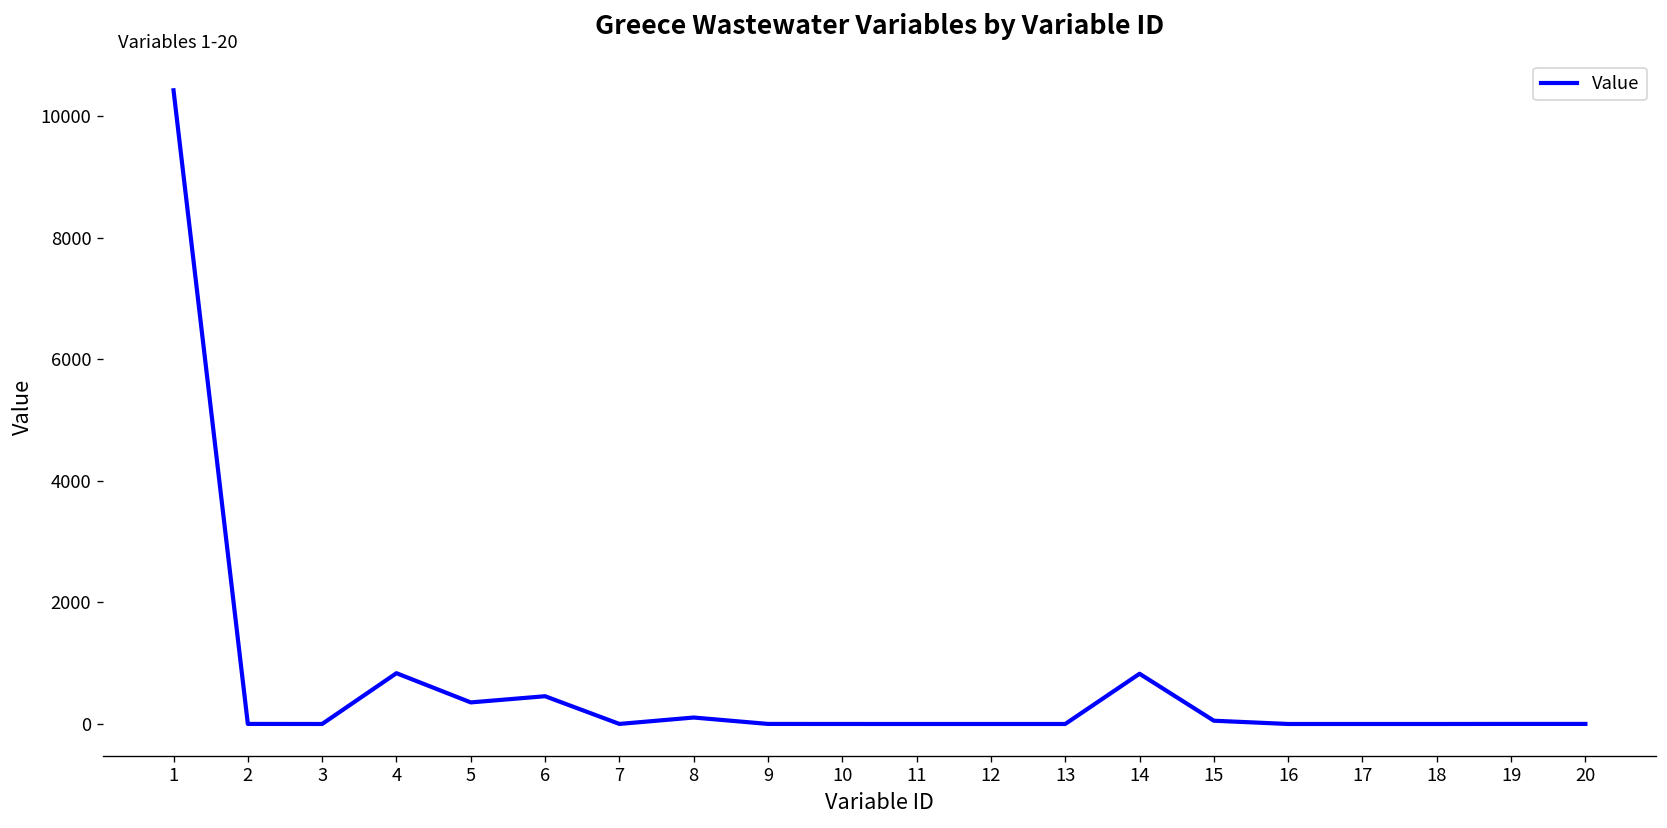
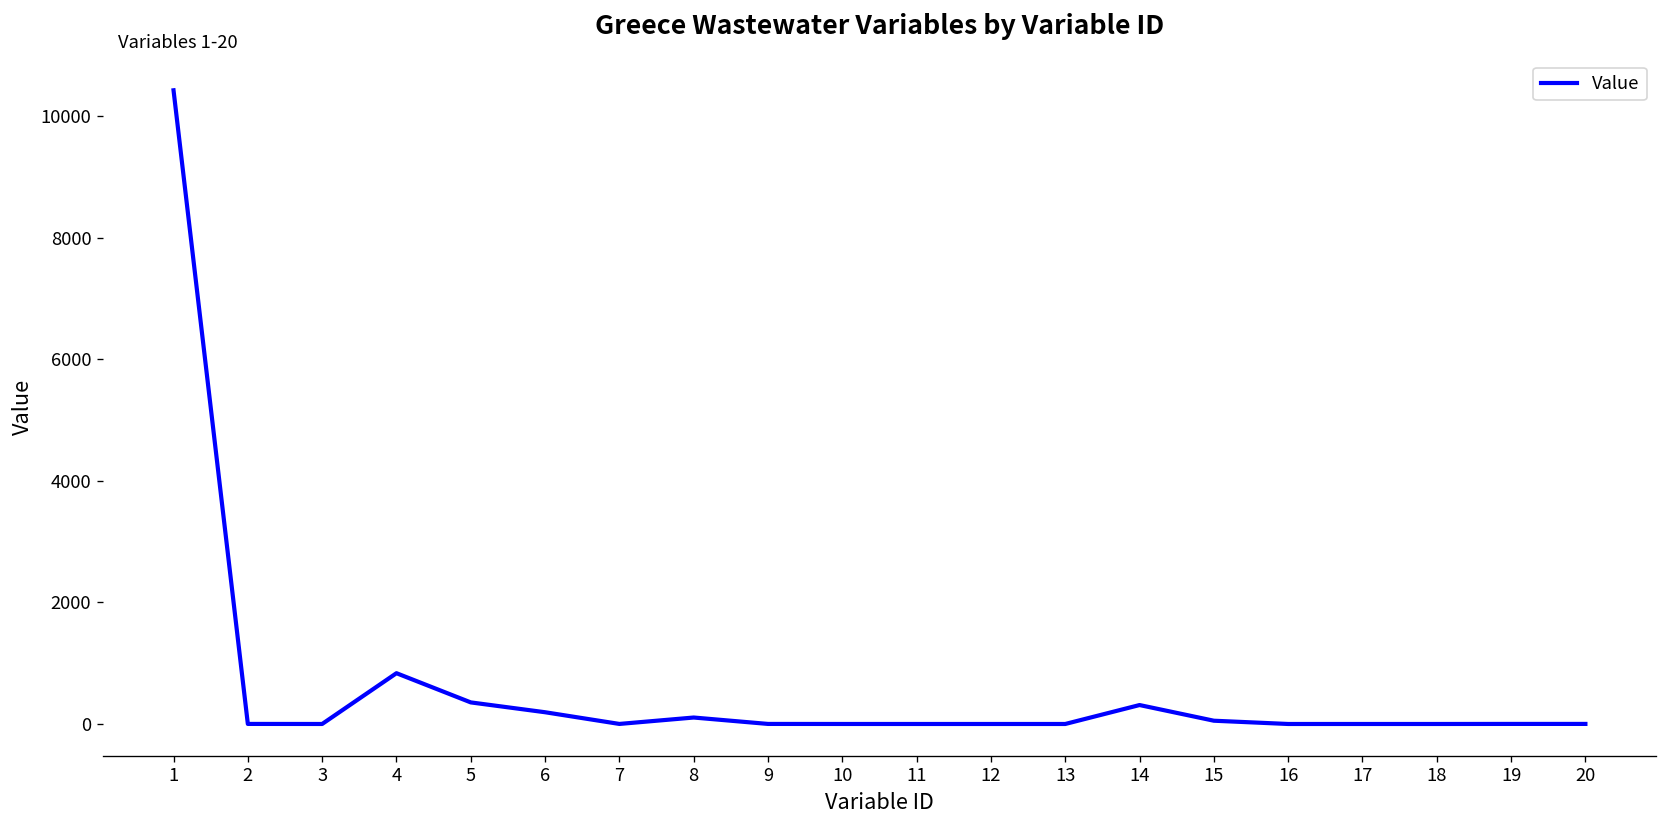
  {
    "1": 10400,
    "2": 0,
    "3": 0,
    "4": 800,
    "5": 400,
-   "6": 500,
+   "6": 200,
    "7": 0,
    "8": 100,
    "9": 0,
    "10": 0,
    "11": 0,
    "12": 0,
    "13": 0,
-   "14": 800,
+   "14": 300,
    "15": 100,
    "16": 0,
    "17": 0,
    "18": 0,
    "19": 0,
    "20": 0
  }
